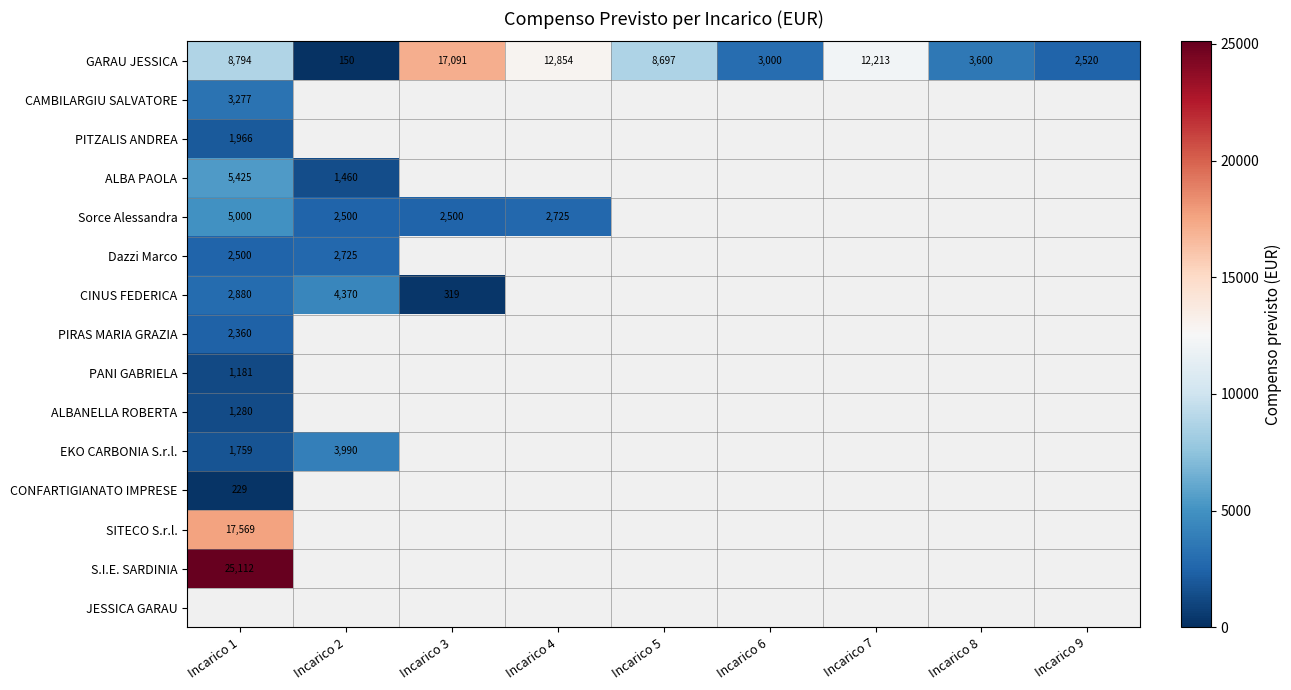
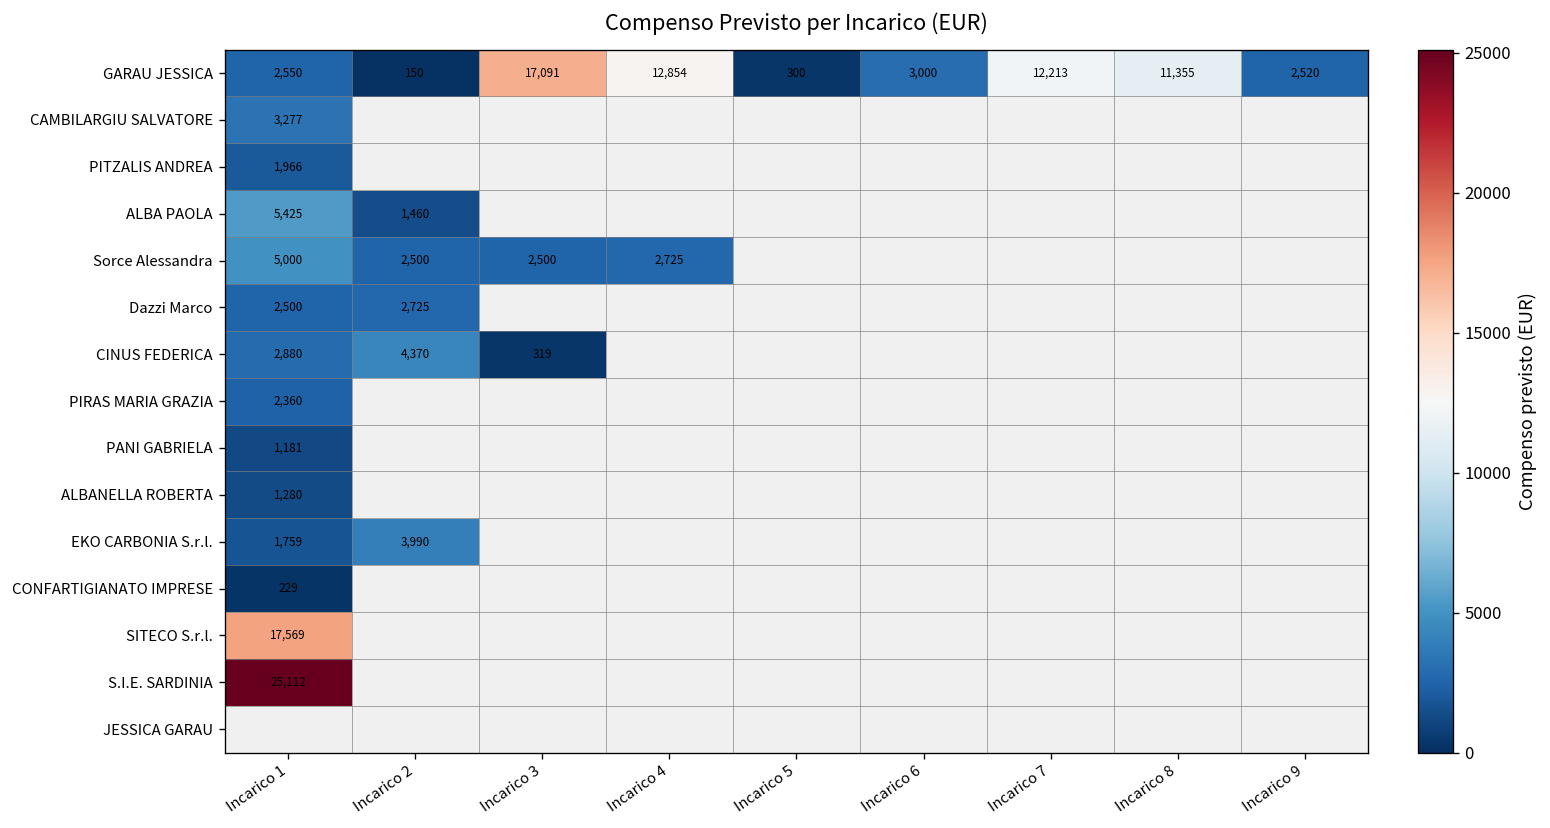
  {
    "GARAU JESSICA": {
-     "Incarico 1": "8,794",
+     "Incarico 1": "2,550",
      "Incarico 2": "150",
      "Incarico 3": "17,091",
      "Incarico 4": "12,854",
-     "Incarico 5": "8,697",
+     "Incarico 5": "300",
      "Incarico 6": "3,000",
      "Incarico 7": "12,213",
-     "Incarico 8": "3,600",
+     "Incarico 8": "11,355",
      "Incarico 9": "2,520"
    },
    "CAMBILARGIU SALVATORE": {
      "Incarico 1": "3,277"
    },
    "PITZALIS ANDREA": {
      "Incarico 1": "1,966"
    },
    "ALBA PAOLA": {
      "Incarico 1": "5,425",
      "Incarico 2": "1,460"
    },
    "Sorce Alessandra": {
      "Incarico 1": "5,000",
      "Incarico 2": "2,500",
      "Incarico 3": "2,500",
      "Incarico 4": "2,725"
    },
    "Dazzi Marco": {
      "Incarico 1": "2,500",
      "Incarico 2": "2,725"
    },
    "CINUS FEDERICA": {
      "Incarico 1": "2,880",
      "Incarico 2": "4,370",
      "Incarico 3": "319"
    },
    "PIRAS MARIA GRAZIA": {
      "Incarico 1": "2,360"
    },
    "PANI GABRIELA": {
      "Incarico 1": "1,181"
    },
    "ALBANELLA ROBERTA": {
      "Incarico 1": "1,280"
    },
    "EKO CARBONIA S.r.l.": {
      "Incarico 1": "1,759",
      "Incarico 2": "3,990"
    },
    "CONFARTIGIANATO IMPRESE": {
      "Incarico 1": "229"
    },
    "SITECO S.r.l.": {
      "Incarico 1": "17,569"
    },
    "S.I.E. SARDINIA": {
      "Incarico 1": "25,112"
    }
  }
